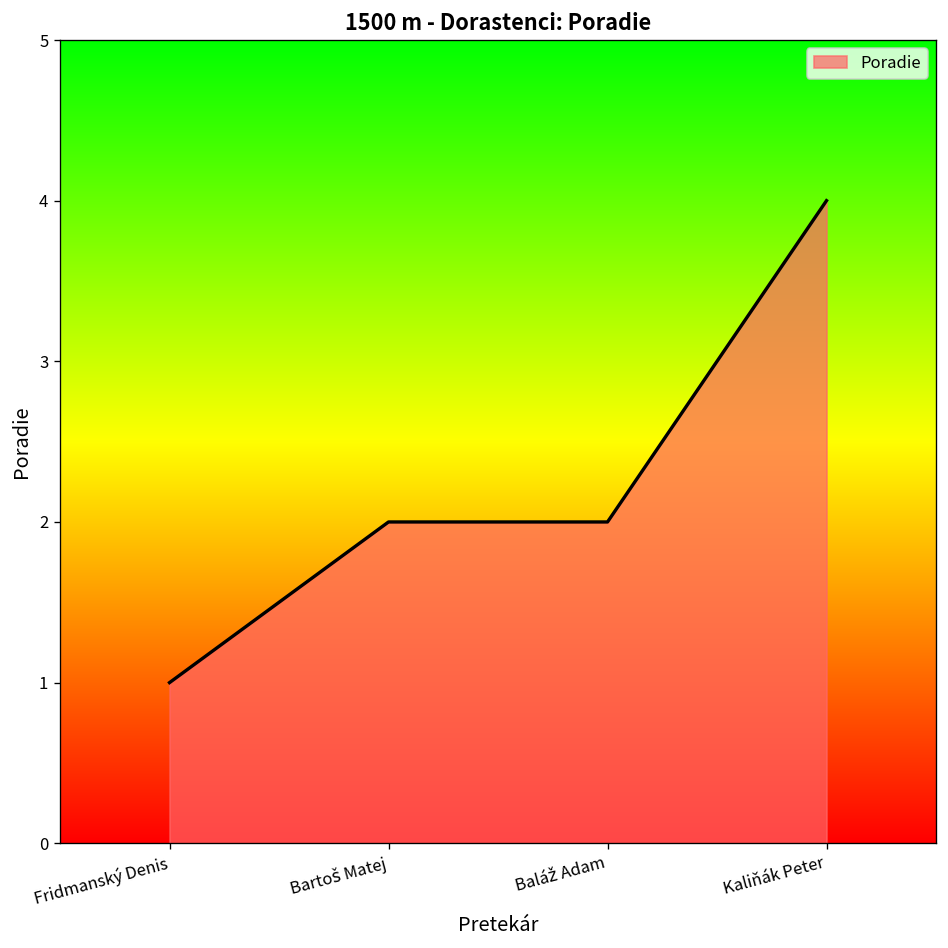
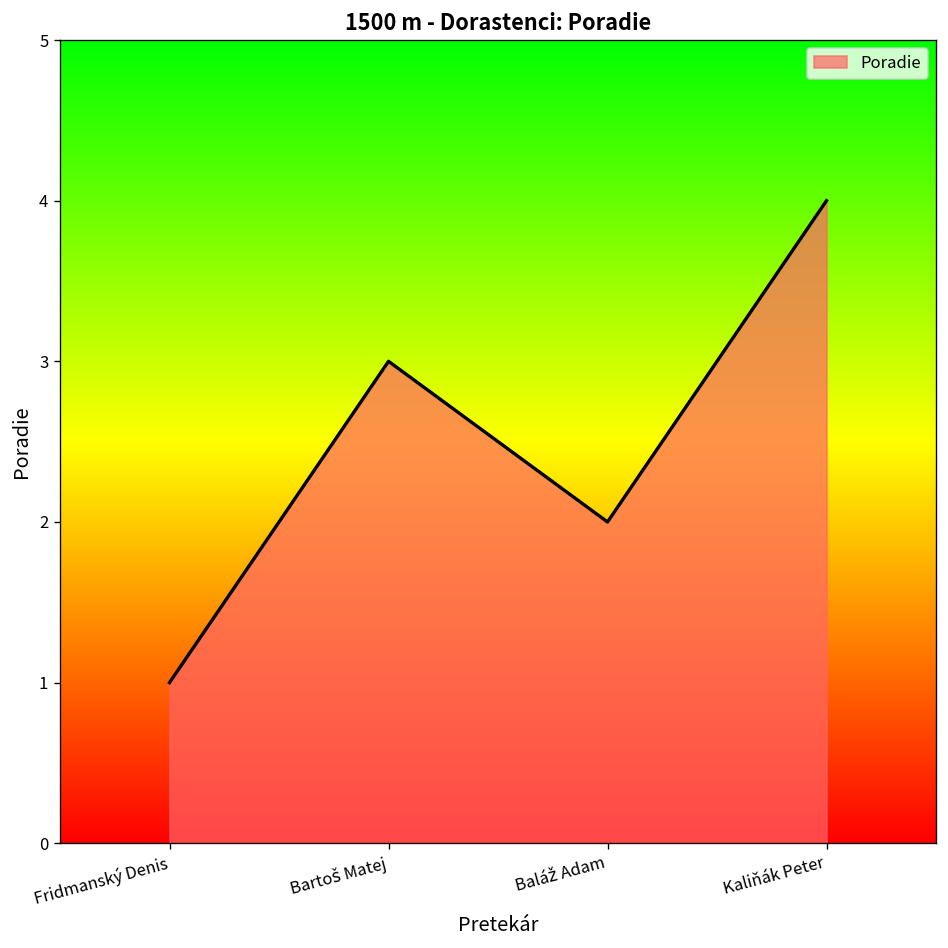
  {
    "Fridmanský Denis": 1,
-   "Bartoš Matej": 2,
+   "Bartoš Matej": 3,
    "Baláž Adam": 2,
    "Kaliňák Peter": 4
  }
